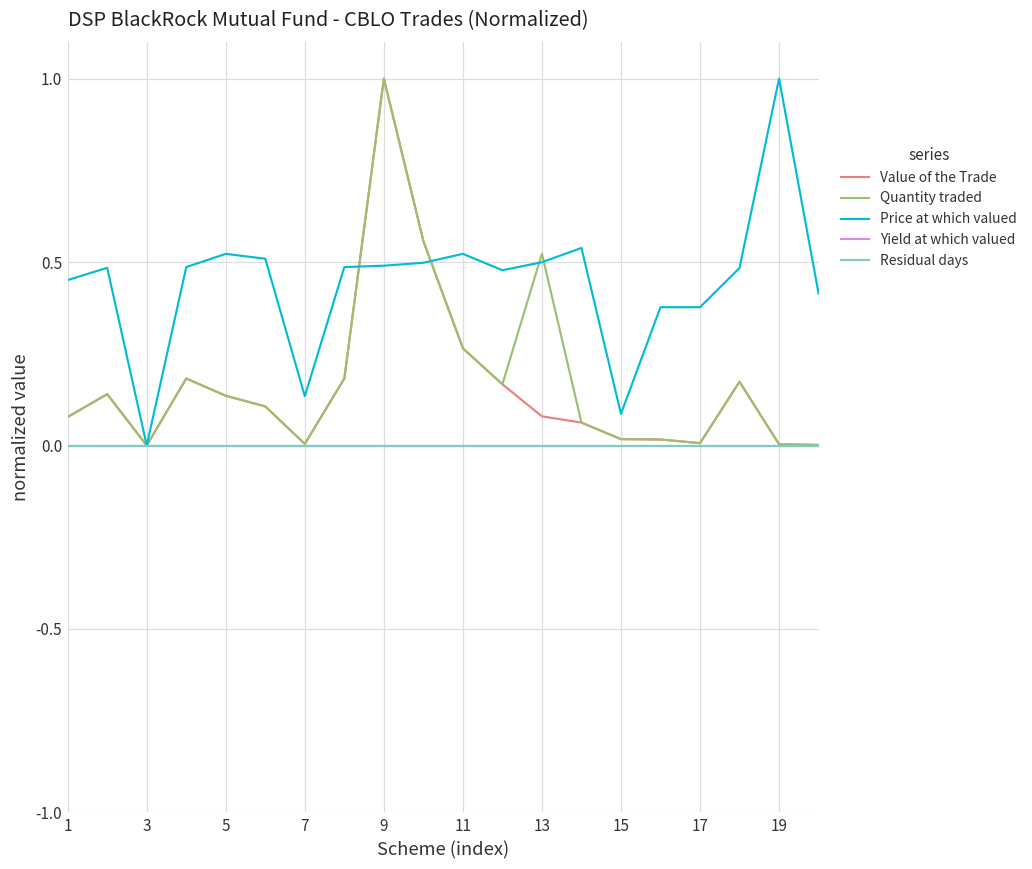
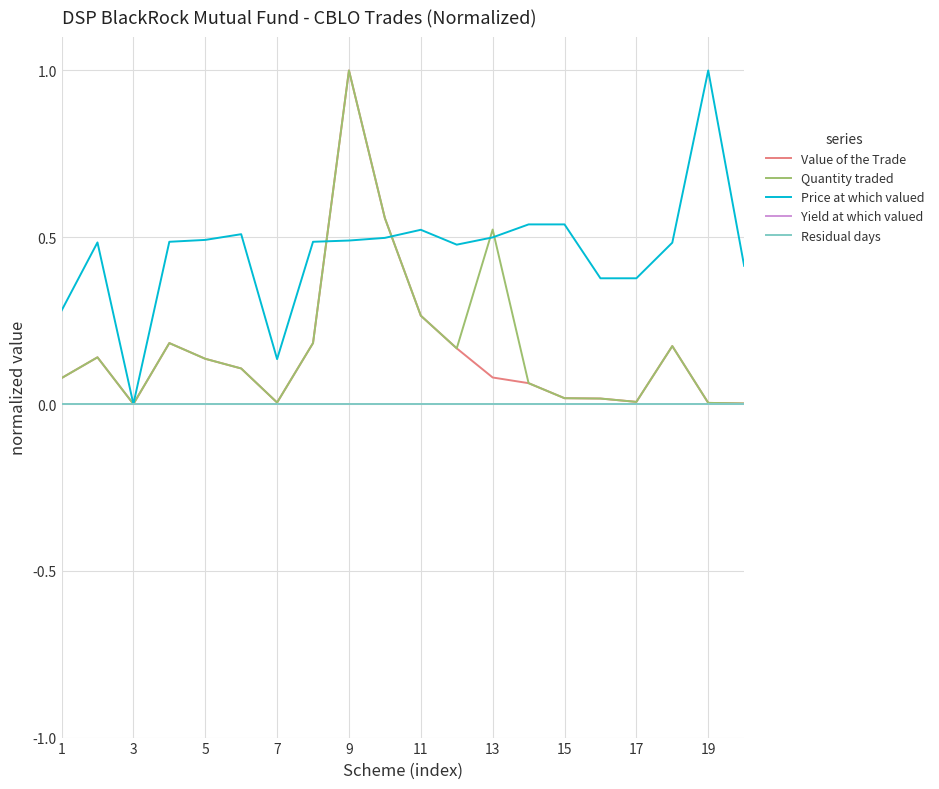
  {
    "Value of the Trade": {
      "13": 0.08
    },
    "Quantity traded": {
      "13": 0.52
    },
    "Price at which valued": {
-     "1": 0.45,
-     "5": 0.52,
+     "1": 0.28,
+     "5": 0.49,
      "7": 0.13,
      "9": 0.49,
      "11": 0.52,
      "13": 0.50,
-     "15": 0.09,
+     "15": 0.54,
      "17": 0.38,
      "19": 1.00
    },
    "Residual days": {
      "1": 0.00,
      "5": 0.00,
      "9": 0.00,
      "11": 0.00,
      "13": 0.00,
      "15": 0.00
    }
  }
